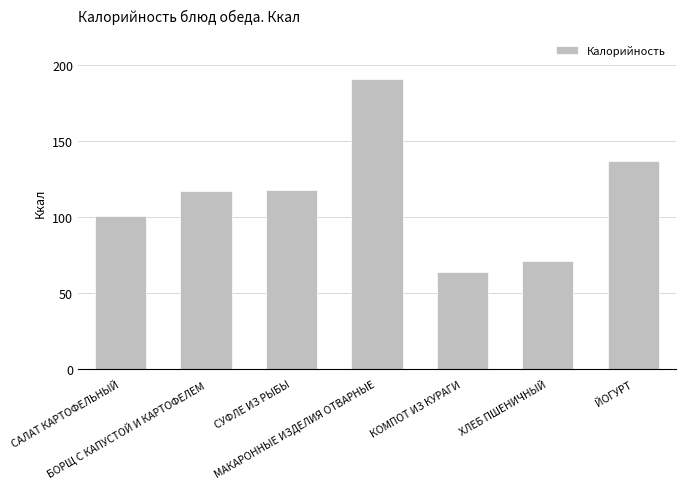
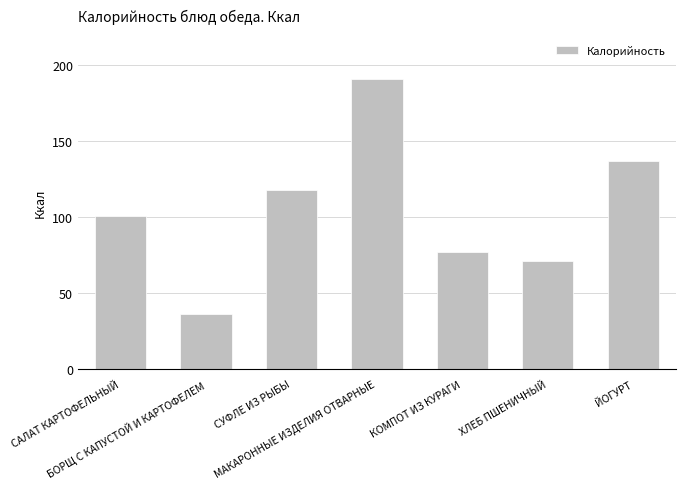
  {
    "САЛАТ КАРТОФЕЛЬНЫЙ": 101,
-   "БОРЩ С КАПУСТОЙ И КАРТОФЕЛЕМ": 117,
+   "БОРЩ С КАПУСТОЙ И КАРТОФЕЛЕМ": 36,
    "СУФЛЕ ИЗ РЫБЫ": 118,
    "МАКАРОННЫЕ ИЗДЕЛИЯ ОТВАРНЫЕ": 191,
-   "КОМПОТ ИЗ КУРАГИ": 64,
+   "КОМПОТ ИЗ КУРАГИ": 77,
    "ХЛЕБ ПШЕНИЧНЫЙ": 71,
    "ЙОГУРТ": 137
  }
